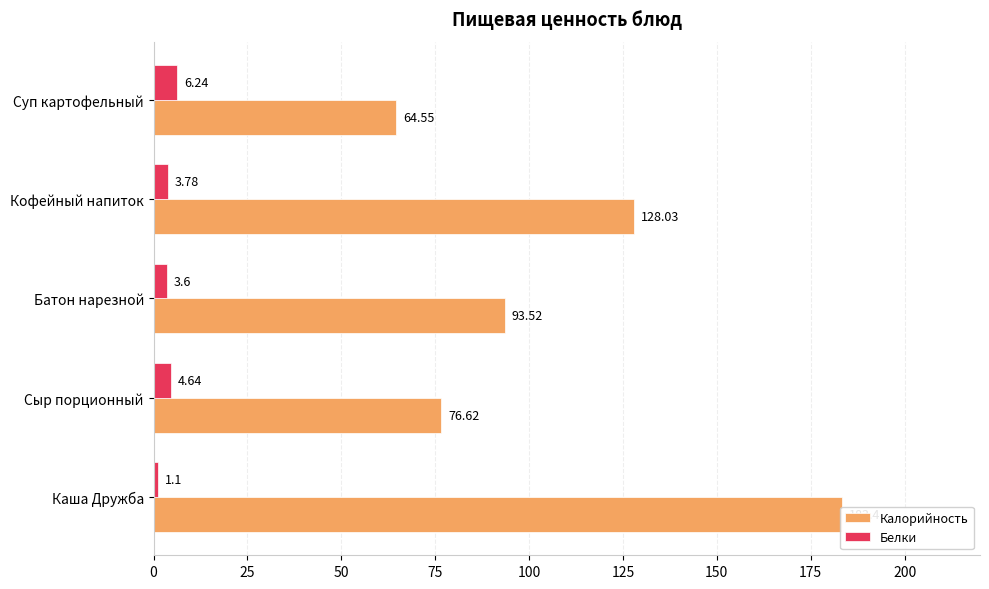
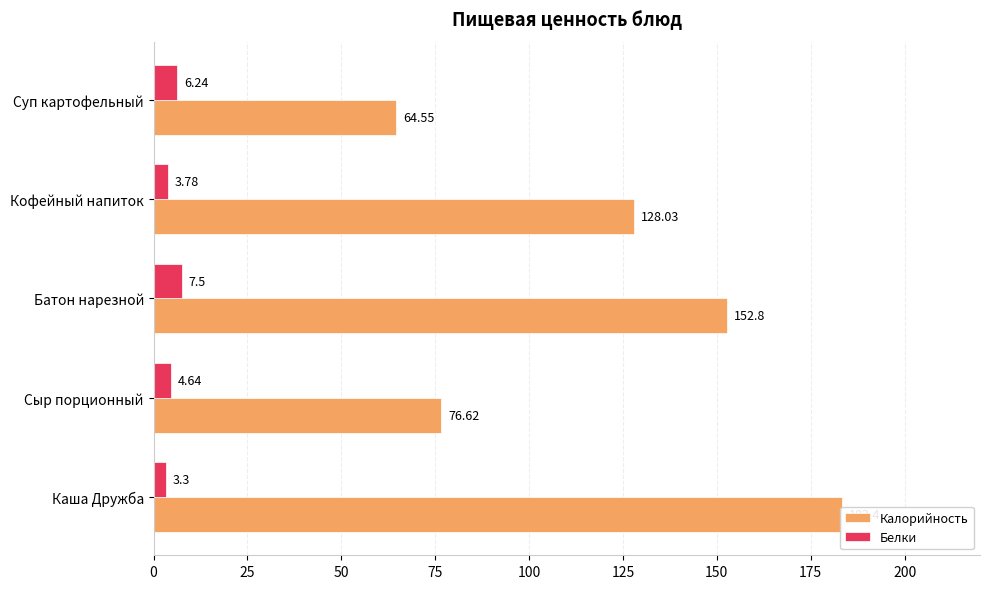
  {
    "Калорийность": {
      "Суп картофельный": 64.55,
      "Кофейный напиток": 128.03,
-     "Батон нарезной": 93.52,
+     "Батон нарезной": 152.8,
      "Сыр порционный": 76.62
    },
    "Белки": {
      "Суп картофельный": 6.24,
      "Кофейный напиток": 3.78,
-     "Батон нарезной": 3.6,
+     "Батон нарезной": 7.5,
      "Сыр порционный": 4.64,
-     "Каша Дружба": 1.1
+     "Каша Дружба": 3.3
    }
  }
